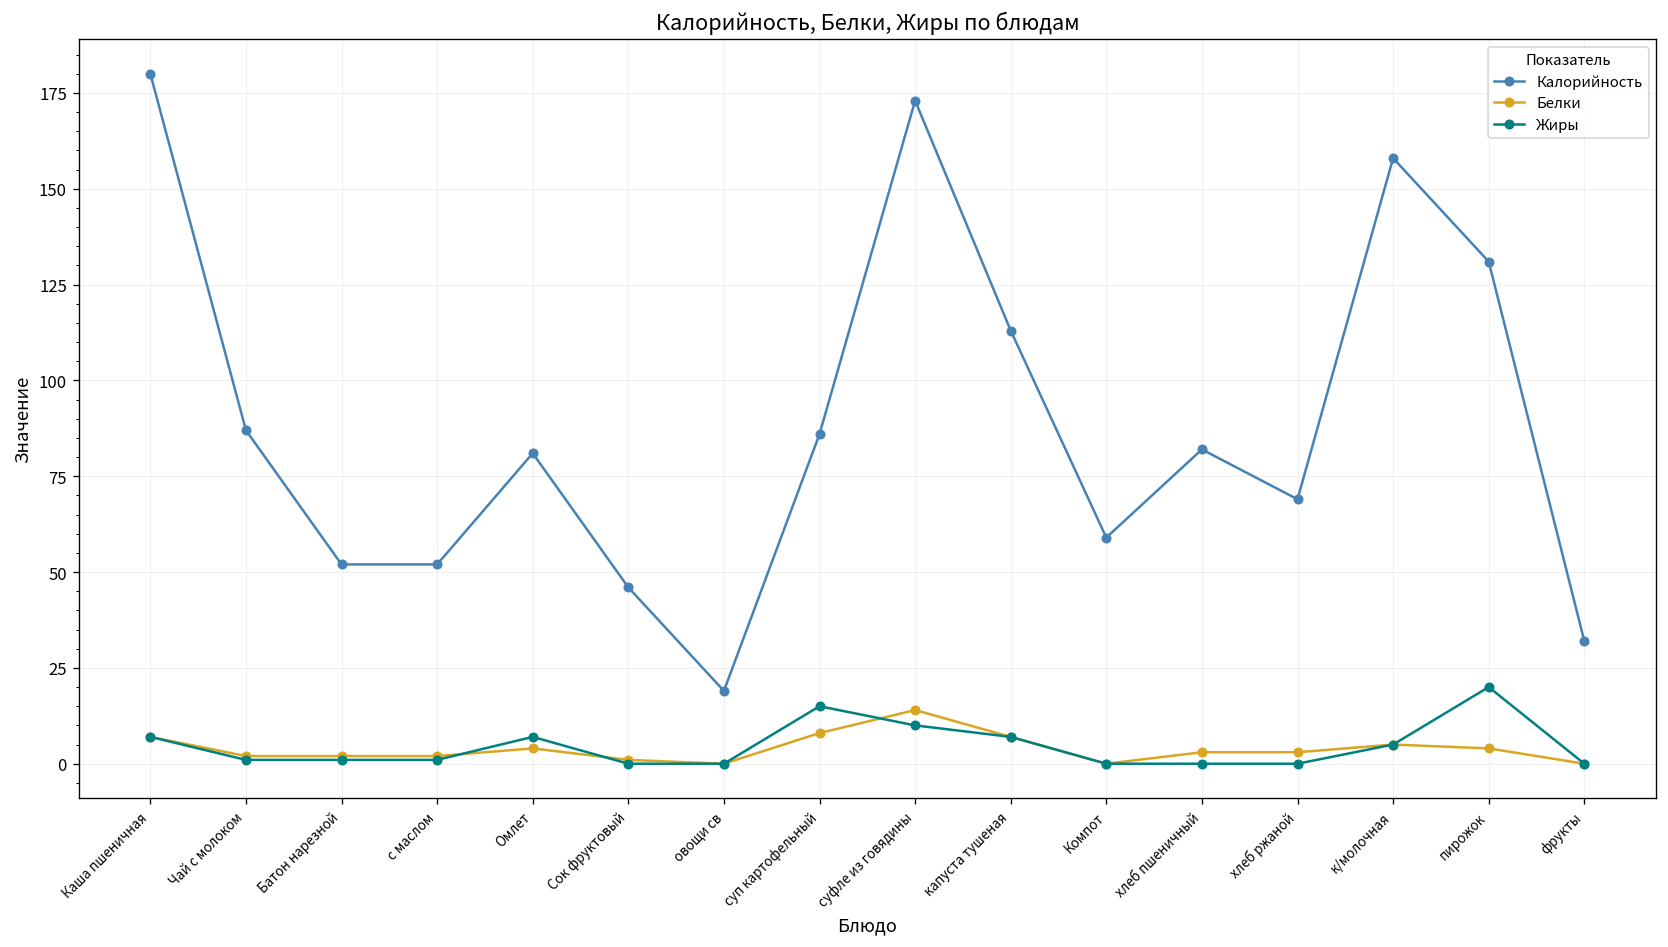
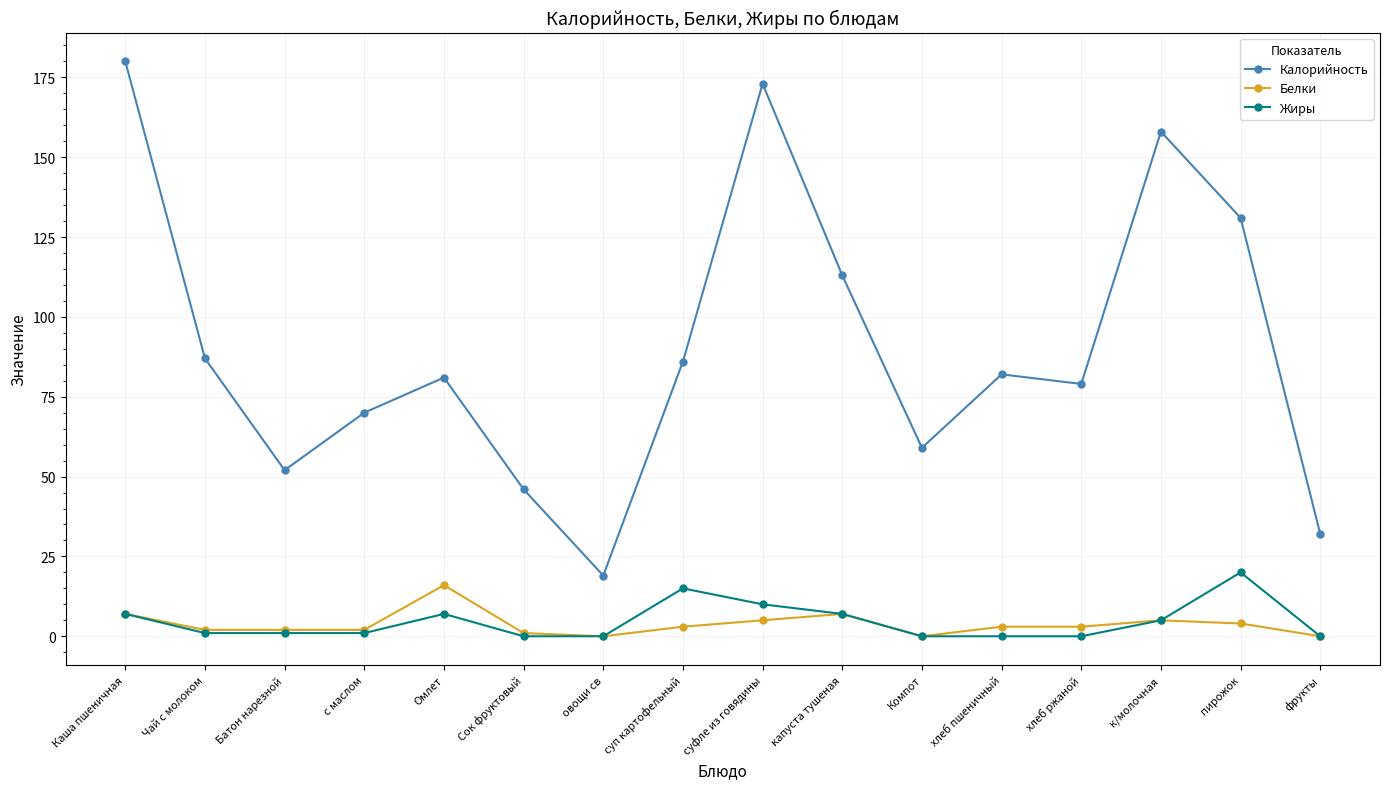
  {
    "Калорийность": {
      "Каша пшеничная": 180,
      "Чай с молоком": 87,
      "Батон нарезной": 52,
-     "c маслом": 52,
+     "c маслом": 70,
      "Омлет": 81,
      "Сок фруктовый": 46,
      "овощи св": 19,
      "суп картофельный": 86,
      "суфле из говядины": 173,
      "капуста тушеная": 113,
      "Компот": 59,
      "хлеб пшеничный": 82,
-     "хлеб ржаной": 69,
+     "хлеб ржаной": 79,
      "к/молочная": 158,
      "пирожок": 131,
      "фрукты": 32
    },
    "Белки": {
      "Чай с молоком": 2,
      "Батон нарезной": 2,
      "c маслом": 2,
-     "Омлет": 4,
+     "Омлет": 16,
      "Сок фруктовый": 1,
-     "суп картофельный": 8,
-     "суфле из говядины": 14,
+     "суп картофельный": 3,
+     "суфле из говядины": 5,
      "хлеб пшеничный": 3,
      "хлеб ржаной": 3,
      "пирожок": 4
    },
    "Жиры": {
      "Чай с молоком": 1,
      "Батон нарезной": 1,
      "c маслом": 1,
      "Омлет": 7,
      "Сок фруктовый": 0,
      "суп картофельный": 15,
      "суфле из говядины": 10,
      "хлеб пшеничный": 0,
      "хлеб ржаной": 0,
      "пирожок": 20
    }
  }
